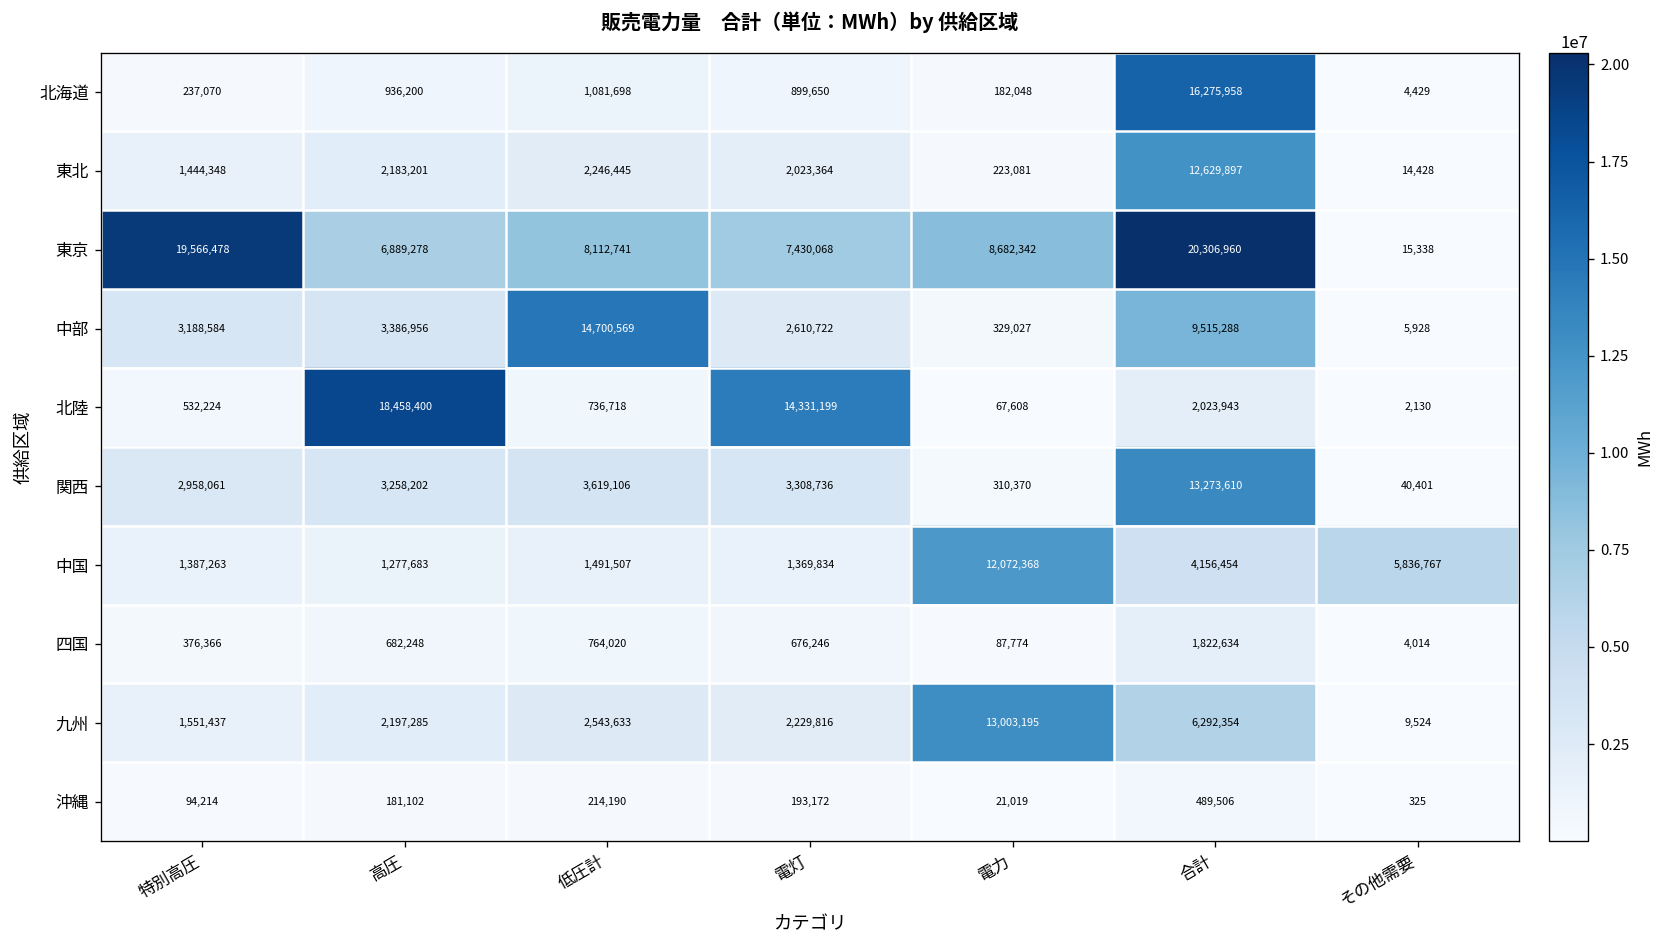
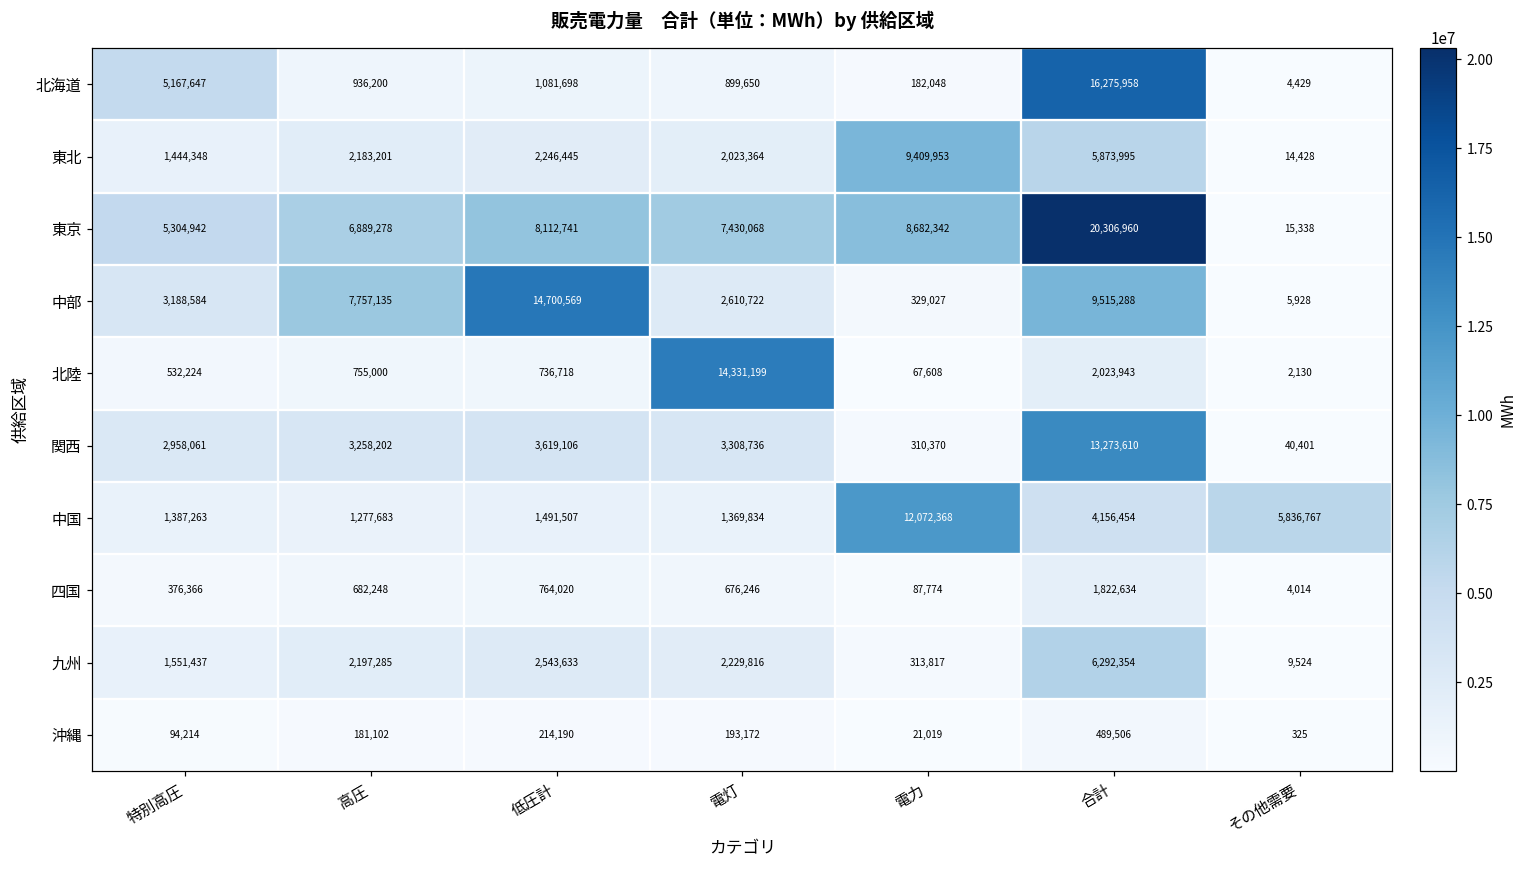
  {
    "北海道": {
-     "特別高圧": "237,070",
+     "特別高圧": "5,167,647",
      "高圧": "936,200",
      "低圧計": "1,081,698",
      "電灯": "899,650",
      "電力": "182,048",
      "合計": "16,275,958",
      "その他需要": "4,429"
    },
    "東北": {
      "特別高圧": "1,444,348",
      "高圧": "2,183,201",
      "低圧計": "2,246,445",
      "電灯": "2,023,364",
-     "電力": "223,081",
-     "合計": "12,629,897",
+     "電力": "9,409,953",
+     "合計": "5,873,995",
      "その他需要": "14,428"
    },
    "東京": {
-     "特別高圧": "19,566,478",
+     "特別高圧": "5,304,942",
      "高圧": "6,889,278",
      "低圧計": "8,112,741",
      "電灯": "7,430,068",
      "電力": "8,682,342",
      "合計": "20,306,960",
      "その他需要": "15,338"
    },
    "中部": {
      "特別高圧": "3,188,584",
-     "高圧": "3,386,956",
+     "高圧": "7,757,135",
      "低圧計": "14,700,569",
      "電灯": "2,610,722",
      "電力": "329,027",
      "合計": "9,515,288",
      "その他需要": "5,928"
    },
    "北陸": {
      "特別高圧": "532,224",
-     "高圧": "18,458,400",
+     "高圧": "755,000",
      "低圧計": "736,718",
      "電灯": "14,331,199",
      "電力": "67,608",
      "合計": "2,023,943",
      "その他需要": "2,130"
    },
    "関西": {
      "特別高圧": "2,958,061",
      "高圧": "3,258,202",
      "低圧計": "3,619,106",
      "電灯": "3,308,736",
      "電力": "310,370",
      "合計": "13,273,610",
      "その他需要": "40,401"
    },
    "中国": {
      "特別高圧": "1,387,263",
      "高圧": "1,277,683",
      "低圧計": "1,491,507",
      "電灯": "1,369,834",
      "電力": "12,072,368",
      "合計": "4,156,454",
      "その他需要": "5,836,767"
    },
    "四国": {
      "特別高圧": "376,366",
      "高圧": "682,248",
      "低圧計": "764,020",
      "電灯": "676,246",
      "電力": "87,774",
      "合計": "1,822,634",
      "その他需要": "4,014"
    },
    "九州": {
      "特別高圧": "1,551,437",
      "高圧": "2,197,285",
      "低圧計": "2,543,633",
      "電灯": "2,229,816",
-     "電力": "13,003,195",
+     "電力": "313,817",
      "合計": "6,292,354",
      "その他需要": "9,524"
    },
    "沖縄": {
      "特別高圧": "94,214",
      "高圧": "181,102",
      "低圧計": "214,190",
      "電灯": "193,172",
      "電力": "21,019",
      "合計": "489,506",
      "その他需要": "325"
    }
  }
